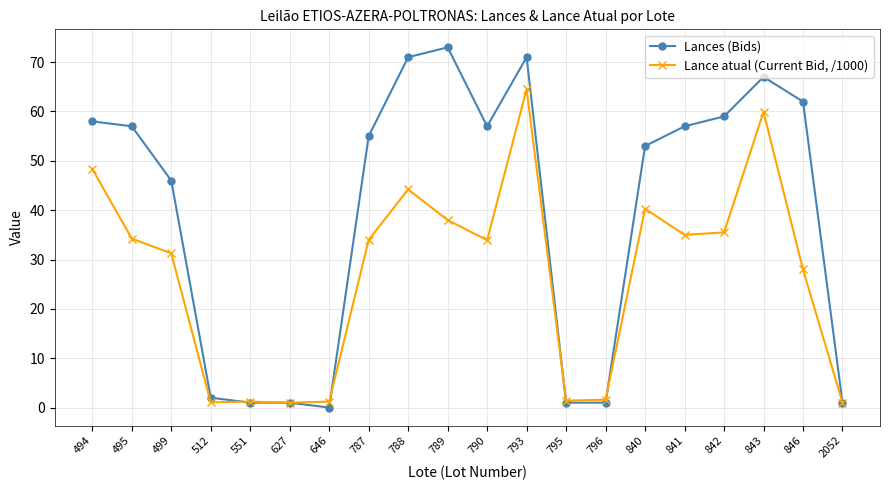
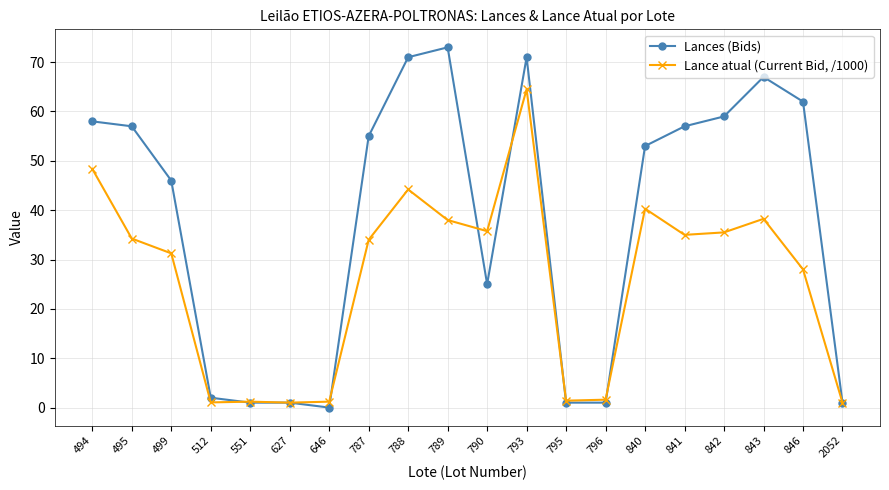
  {
    "Lances (Bids)": {
      "494": 58,
      "495": 57,
      "499": 46,
      "512": 2,
      "646": 0,
      "787": 55,
      "788": 71,
      "789": 73,
-     "790": 57,
+     "790": 25,
      "793": 71,
      "796": 1,
      "840": 53,
      "841": 57,
      "842": 59,
      "846": 62
    },
    "Lance atual (Current Bid, /1000)": {
      "494": 48,
      "495": 34,
      "499": 31,
      "512": 1,
      "646": 1,
      "787": 34,
      "788": 44,
      "789": 38,
-     "790": 34,
+     "790": 36,
      "793": 65,
      "796": 2,
      "840": 40,
      "841": 35,
      "842": 36,
-     "843": 60,
+     "843": 38,
      "846": 28
    }
  }
